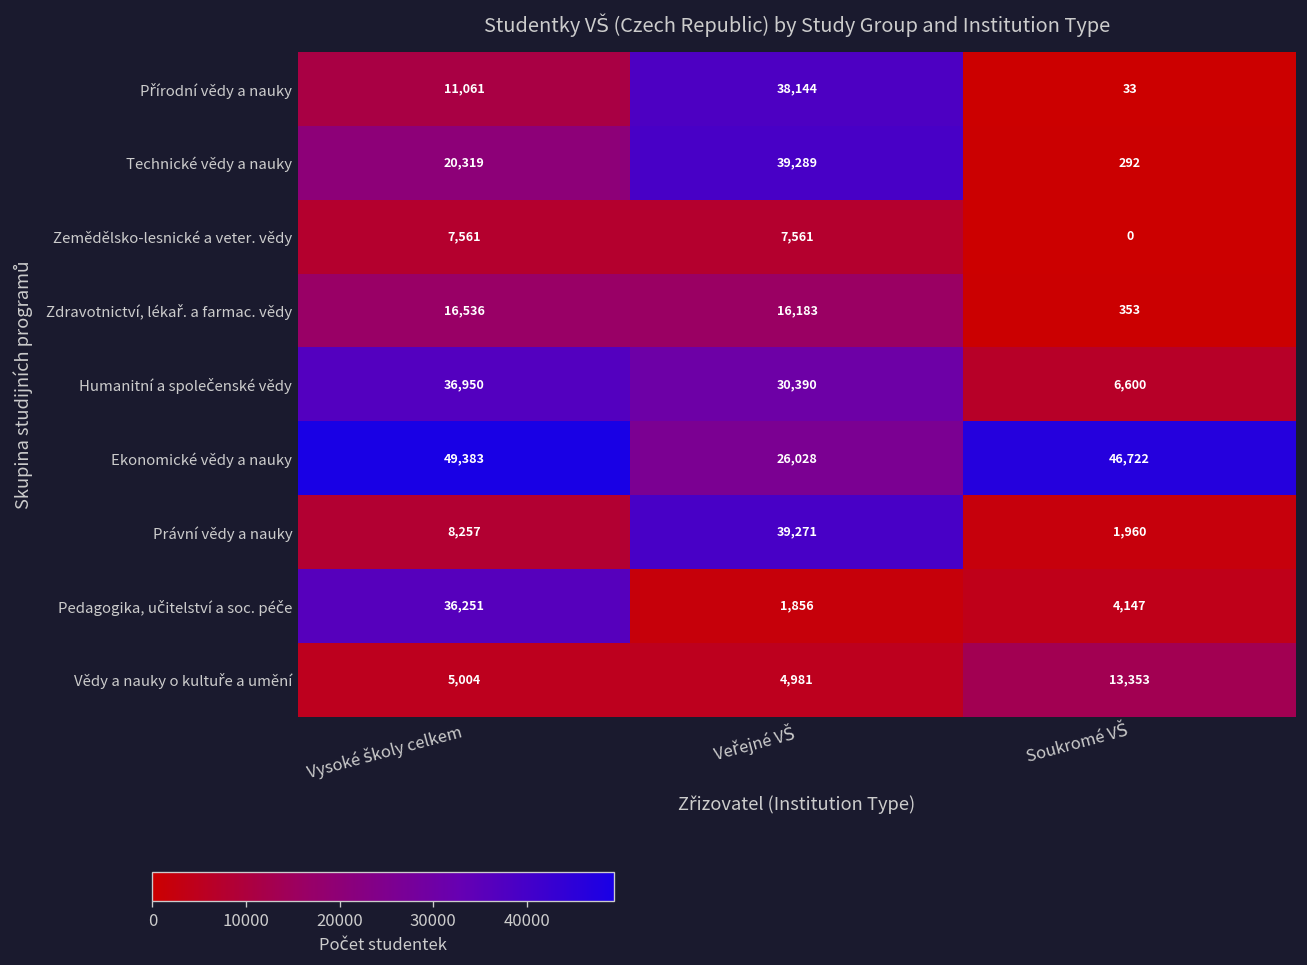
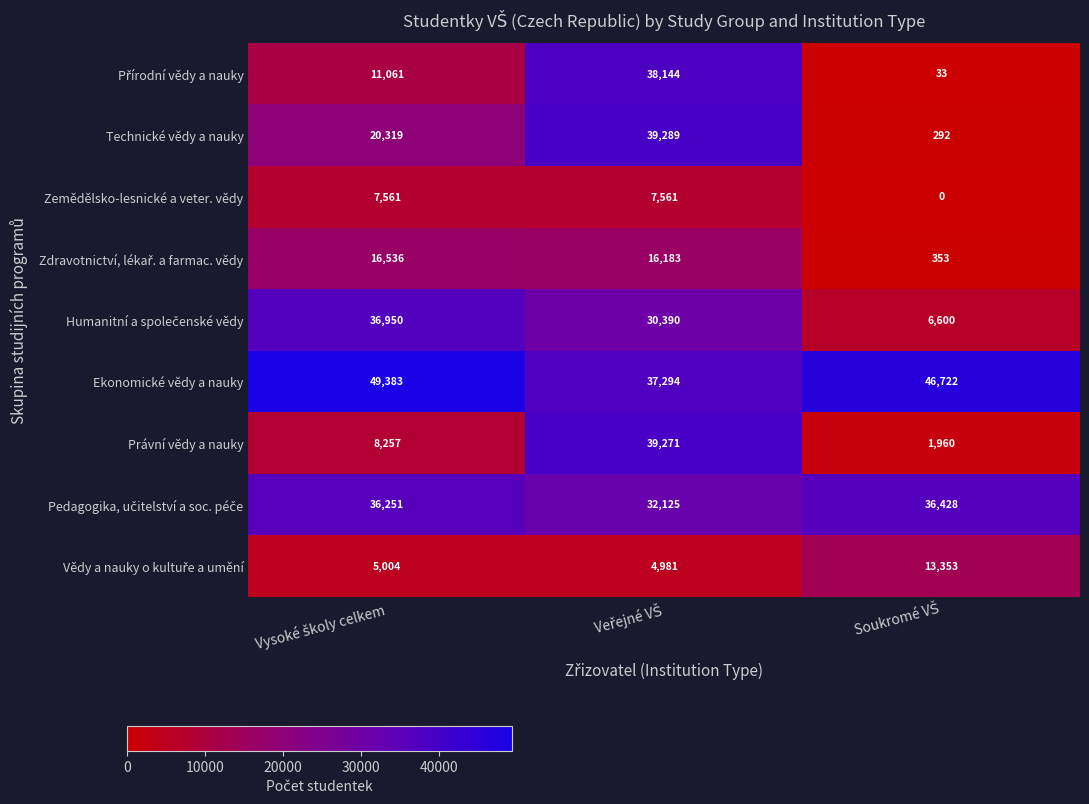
  {
    "Přírodní vědy a nauky": {
      "Vysoké školy celkem": "11,061",
      "Veřejné VŠ": "38,144",
      "Soukromé VŠ": "33"
    },
    "Technické vědy a nauky": {
      "Vysoké školy celkem": "20,319",
      "Veřejné VŠ": "39,289",
      "Soukromé VŠ": "292"
    },
    "Zemědělsko-lesnické a veter. vědy": {
      "Vysoké školy celkem": "7,561",
      "Veřejné VŠ": "7,561",
      "Soukromé VŠ": "0"
    },
    "Zdravotnictví, lékař. a farmac. vědy": {
      "Vysoké školy celkem": "16,536",
      "Veřejné VŠ": "16,183",
      "Soukromé VŠ": "353"
    },
    "Humanitní a společenské vědy": {
      "Vysoké školy celkem": "36,950",
      "Veřejné VŠ": "30,390",
      "Soukromé VŠ": "6,600"
    },
    "Ekonomické vědy a nauky": {
      "Vysoké školy celkem": "49,383",
-     "Veřejné VŠ": "26,028",
+     "Veřejné VŠ": "37,294",
      "Soukromé VŠ": "46,722"
    },
    "Právní vědy a nauky": {
      "Vysoké školy celkem": "8,257",
      "Veřejné VŠ": "39,271",
      "Soukromé VŠ": "1,960"
    },
    "Pedagogika, učitelství a soc. péče": {
      "Vysoké školy celkem": "36,251",
-     "Veřejné VŠ": "1,856",
-     "Soukromé VŠ": "4,147"
+     "Veřejné VŠ": "32,125",
+     "Soukromé VŠ": "36,428"
    },
    "Vědy a nauky o kultuře a umění": {
      "Vysoké školy celkem": "5,004",
      "Veřejné VŠ": "4,981",
      "Soukromé VŠ": "13,353"
    }
  }
